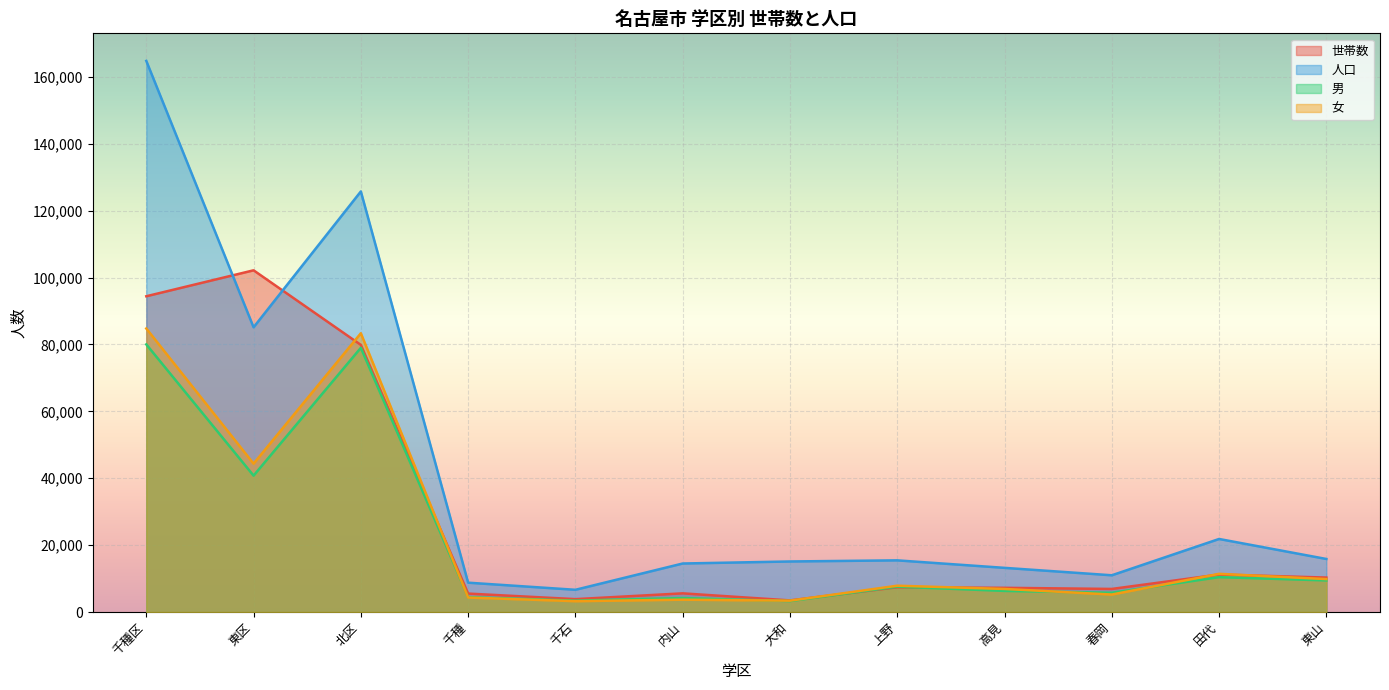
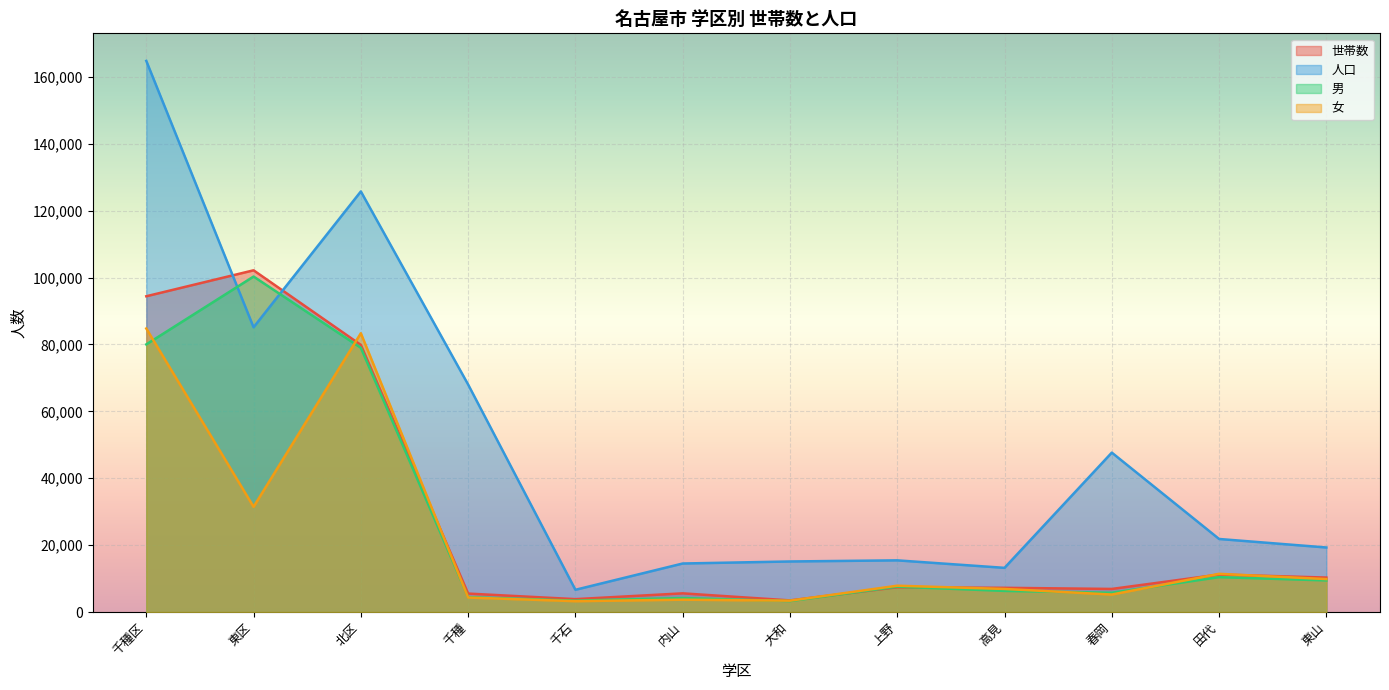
  {
    "世帯数": {
      "千種区": "94,000",
      "東区": "102,000",
      "北区": "80,000",
      "千種": "6,000",
      "内山": "6,000",
      "春岡": "7,000"
    },
    "人口": {
      "千種区": "165,000",
      "東区": "85,000",
      "北区": "126,000",
-     "千種": "9,000",
+     "千種": "68,000",
      "千石": "7,000",
      "内山": "15,000",
      "大和": "15,000",
      "上野": "15,000",
      "高見": "13,000",
-     "春岡": "11,000",
+     "春岡": "48,000",
      "田代": "22,000",
-     "東山": "16,000"
+     "東山": "19,000"
    },
    "男": {
      "千種区": "80,000",
-     "東区": "41,000",
+     "東区": "100,000",
      "北区": "79,000",
      "田代": "10,000"
    },
    "女": {
      "千種区": "85,000",
-     "東区": "44,000",
+     "東区": "31,000",
      "北区": "83,000"
    }
  }
